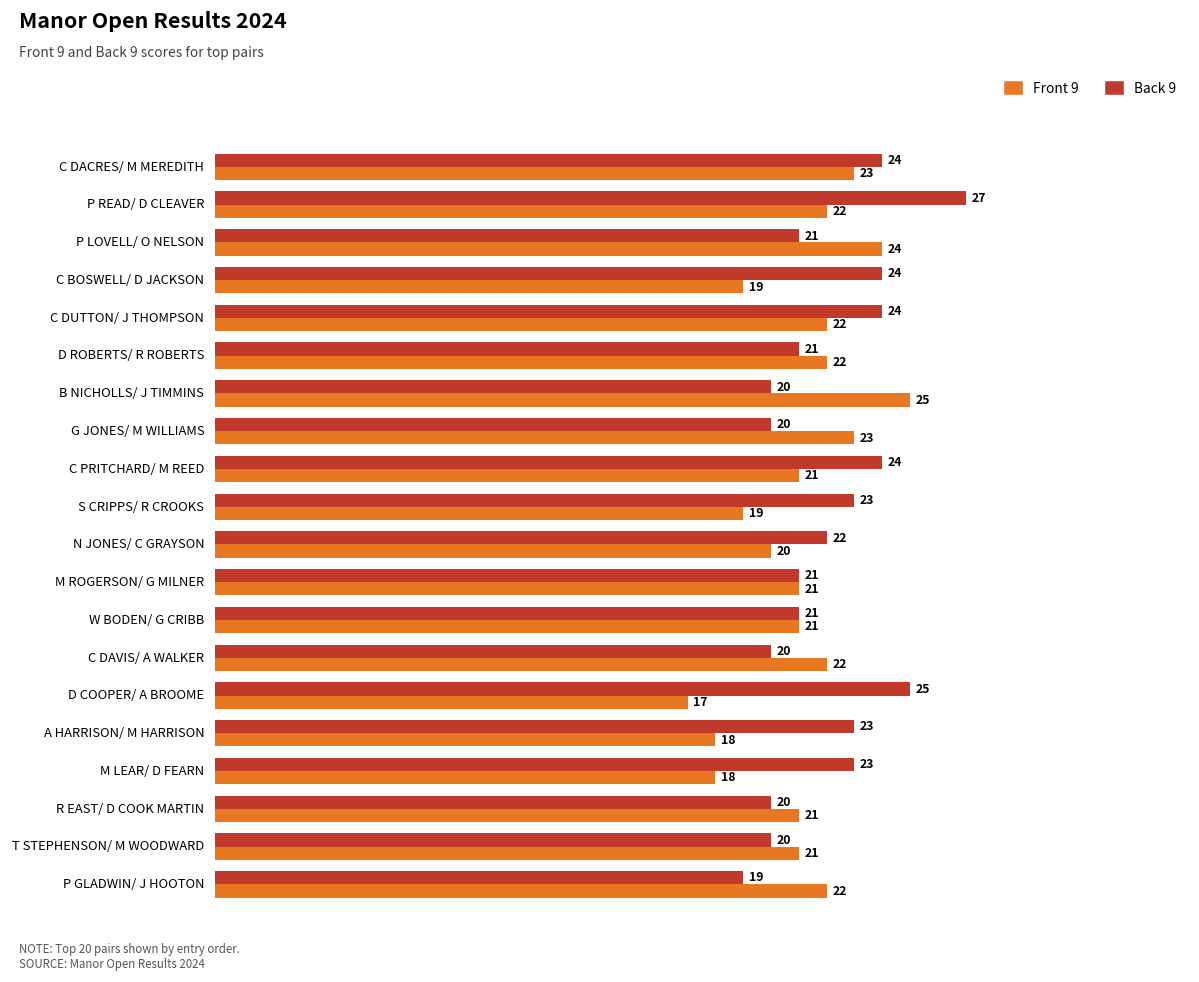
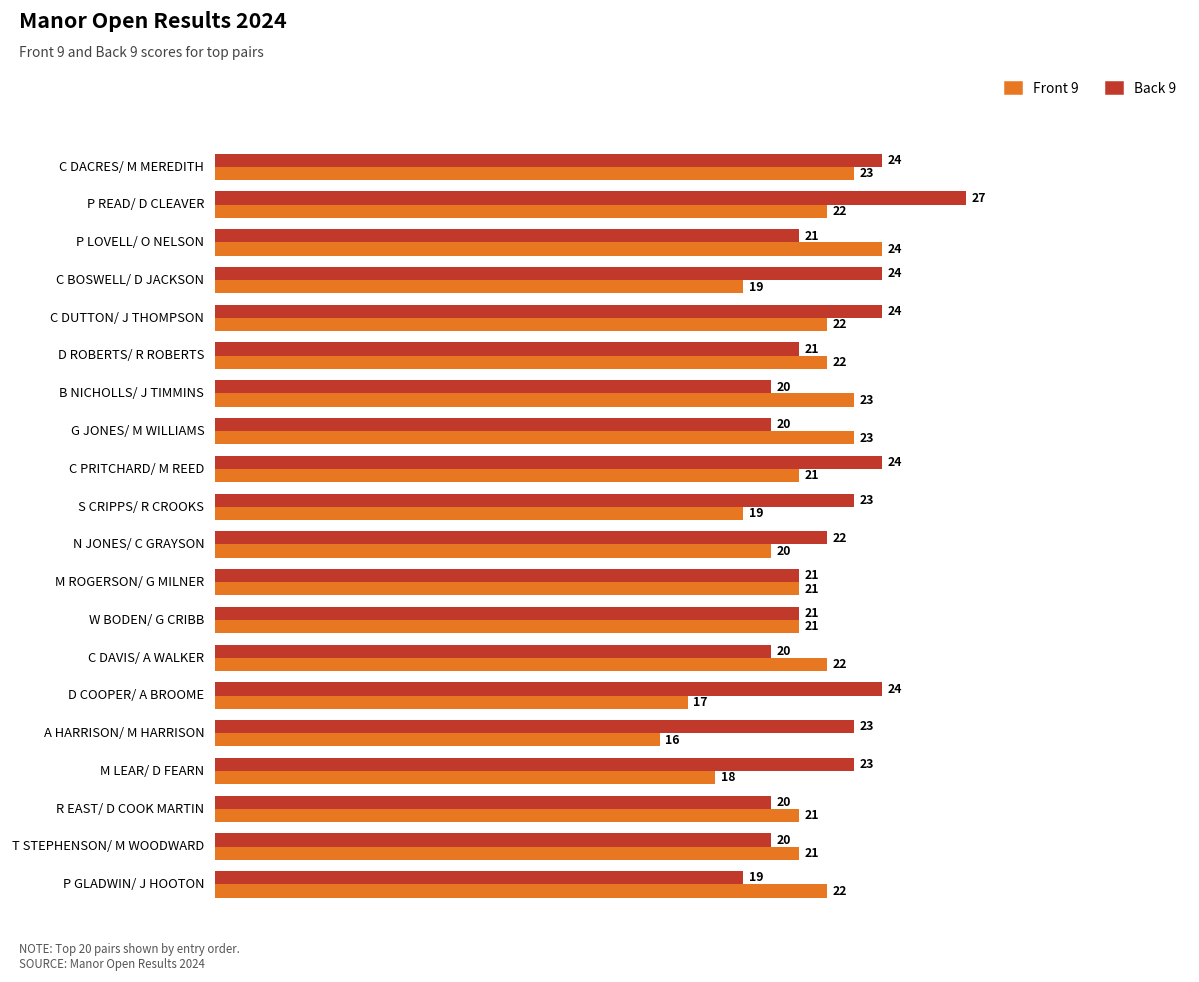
  {
    "Front 9": {
      "C DACRES/ M MEREDITH": 23,
      "P READ/ D CLEAVER": 22,
      "P LOVELL/ O NELSON": 24,
      "C BOSWELL/ D JACKSON": 19,
      "C DUTTON/ J THOMPSON": 22,
      "D ROBERTS/ R ROBERTS": 22,
-     "B NICHOLLS/ J TIMMINS": 25,
+     "B NICHOLLS/ J TIMMINS": 23,
      "G JONES/ M WILLIAMS": 23,
      "C PRITCHARD/ M REED": 21,
      "S CRIPPS/ R CROOKS": 19,
      "N JONES/ C GRAYSON": 20,
      "M ROGERSON/ G MILNER": 21,
      "W BODEN/ G CRIBB": 21,
      "C DAVIS/ A WALKER": 22,
      "D COOPER/ A BROOME": 17,
-     "A HARRISON/ M HARRISON": 18,
+     "A HARRISON/ M HARRISON": 16,
      "M LEAR/ D FEARN": 18,
      "R EAST/ D COOK MARTIN": 21,
      "T STEPHENSON/ M WOODWARD": 21,
      "P GLADWIN/ J HOOTON": 22
    },
    "Back 9": {
      "C DACRES/ M MEREDITH": 24,
      "P READ/ D CLEAVER": 27,
      "P LOVELL/ O NELSON": 21,
      "C BOSWELL/ D JACKSON": 24,
      "C DUTTON/ J THOMPSON": 24,
      "D ROBERTS/ R ROBERTS": 21,
      "B NICHOLLS/ J TIMMINS": 20,
      "G JONES/ M WILLIAMS": 20,
      "C PRITCHARD/ M REED": 24,
      "S CRIPPS/ R CROOKS": 23,
      "N JONES/ C GRAYSON": 22,
      "M ROGERSON/ G MILNER": 21,
      "W BODEN/ G CRIBB": 21,
      "C DAVIS/ A WALKER": 20,
-     "D COOPER/ A BROOME": 25,
+     "D COOPER/ A BROOME": 24,
      "A HARRISON/ M HARRISON": 23,
      "M LEAR/ D FEARN": 23,
      "R EAST/ D COOK MARTIN": 20,
      "T STEPHENSON/ M WOODWARD": 20,
      "P GLADWIN/ J HOOTON": 19
    }
  }
